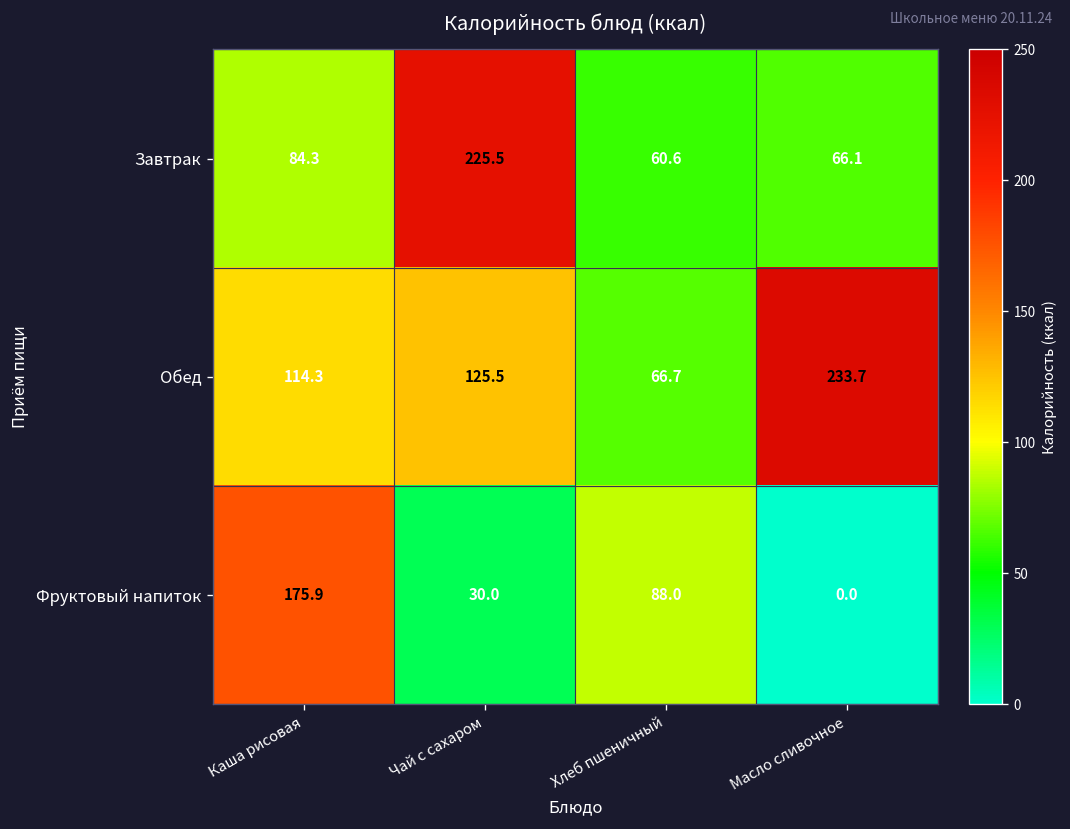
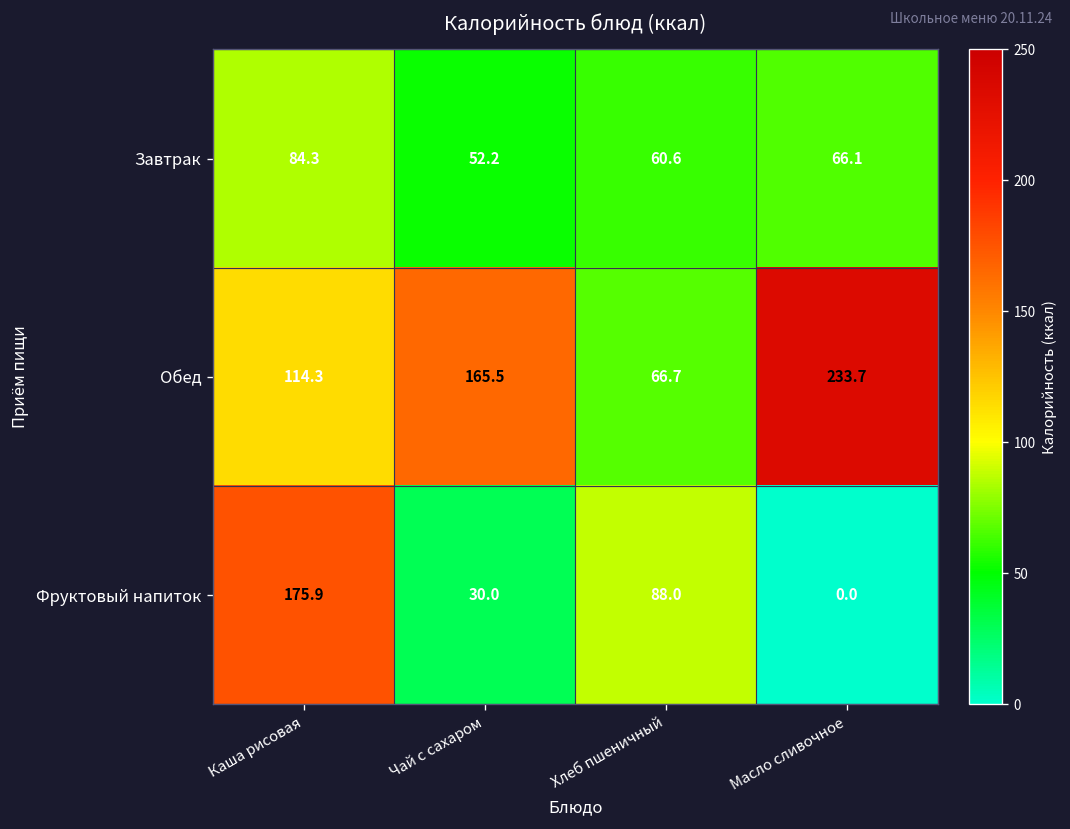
  {
    "Завтрак": {
      "Каша рисовая": 84.3,
-     "Чай с сахаром": 225.5,
+     "Чай с сахаром": 52.2,
      "Хлеб пшеничный": 60.6,
      "Масло сливочное": 66.1
    },
    "Обед": {
      "Каша рисовая": 114.3,
-     "Чай с сахаром": 125.5,
+     "Чай с сахаром": 165.5,
      "Хлеб пшеничный": 66.7,
      "Масло сливочное": 233.7
    },
    "Фруктовый напиток": {
      "Каша рисовая": 175.9,
      "Чай с сахаром": 30.0,
      "Хлеб пшеничный": 88.0,
      "Масло сливочное": 0.0
    }
  }
